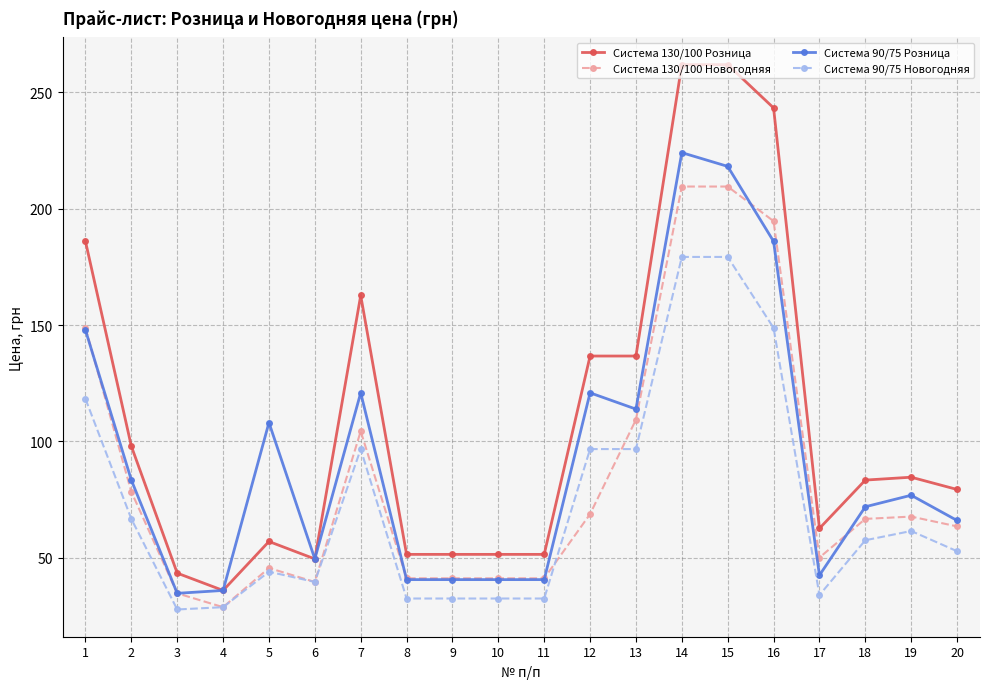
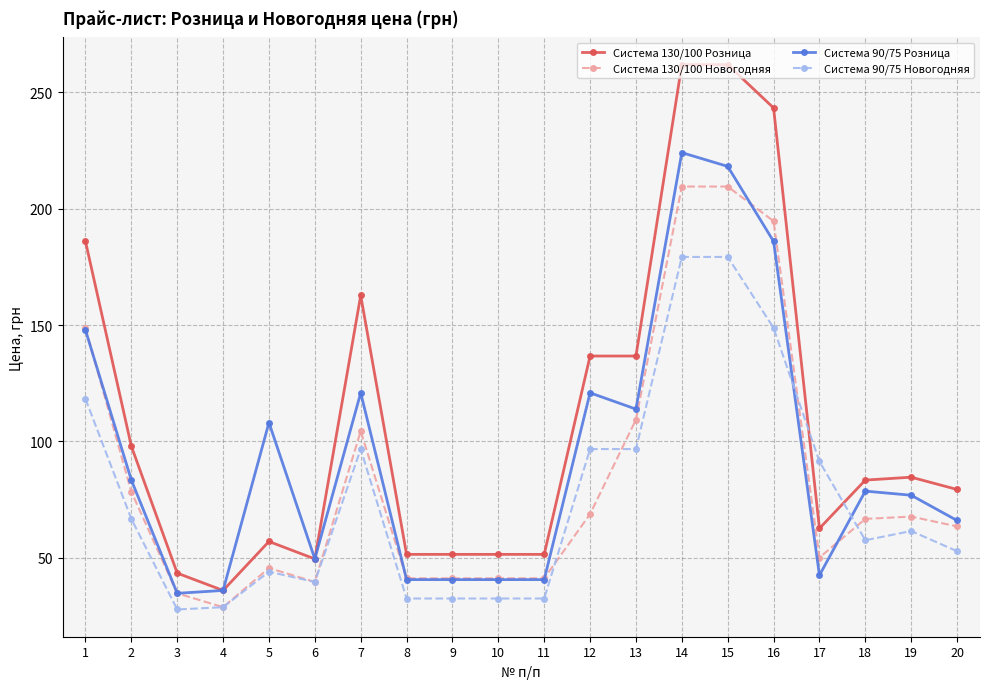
  {
    "Система 130/100 Розница": {
      "1": 186,
      "2": 98,
      "3": 43,
      "5": 57,
      "7": 163,
      "8": 51,
      "9": 51,
      "10": 51,
      "11": 51,
      "12": 137,
      "13": 137,
      "16": 243,
      "17": 63,
      "18": 83,
      "19": 85,
      "20": 79
    },
    "Система 130/100 Новогодняя": {
      "2": 78,
      "5": 46,
      "7": 104,
      "12": 69,
      "13": 109,
      "14": 210,
      "15": 210,
      "16": 195,
      "17": 50,
      "18": 67,
      "19": 68,
      "20": 63
    },
    "Система 90/75 Розница": {
      "2": 83,
      "5": 108,
      "7": 121,
      "12": 121,
      "13": 114,
      "14": 224,
      "15": 218,
      "16": 186,
      "17": 42,
-     "18": 72,
+     "18": 79,
      "19": 77,
      "20": 66
    },
    "Система 90/75 Новогодняя": {
      "1": 118,
      "2": 67,
      "3": 28,
      "5": 44,
      "7": 97,
      "8": 32,
      "9": 32,
      "10": 32,
      "11": 32,
      "12": 97,
      "13": 97,
      "14": 179,
      "15": 179,
      "16": 149,
-     "17": 34,
+     "17": 91,
      "18": 58,
      "19": 62,
      "20": 53
    }
  }
